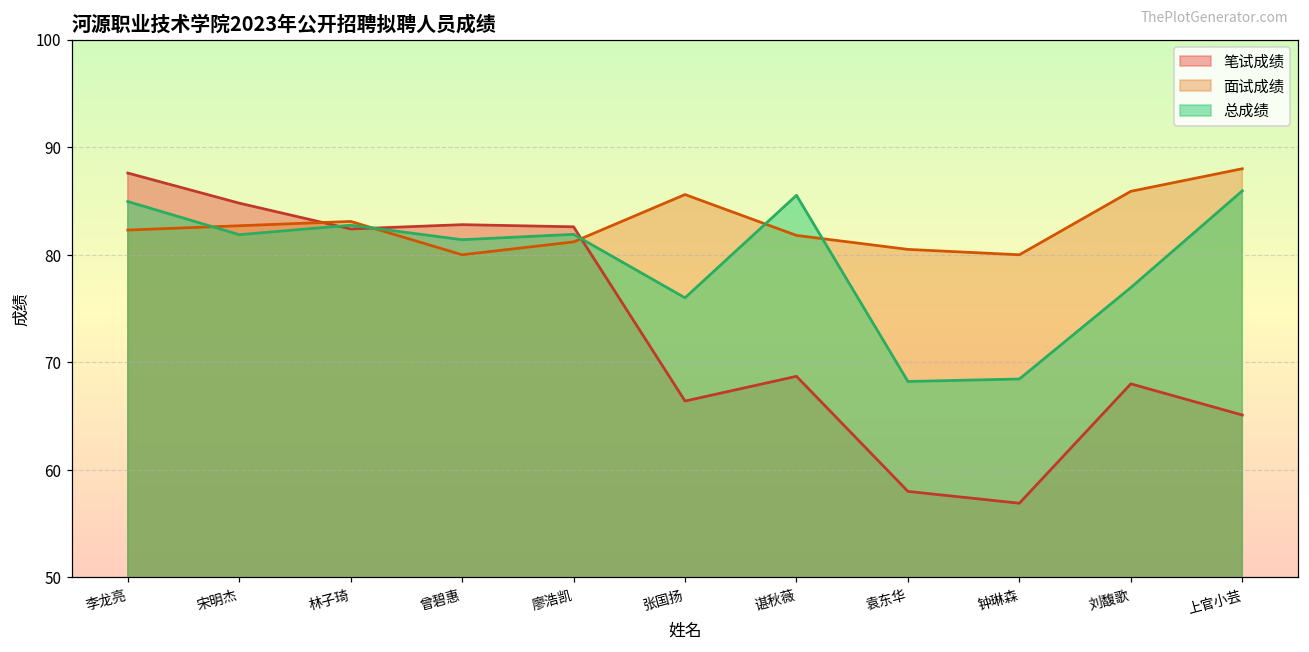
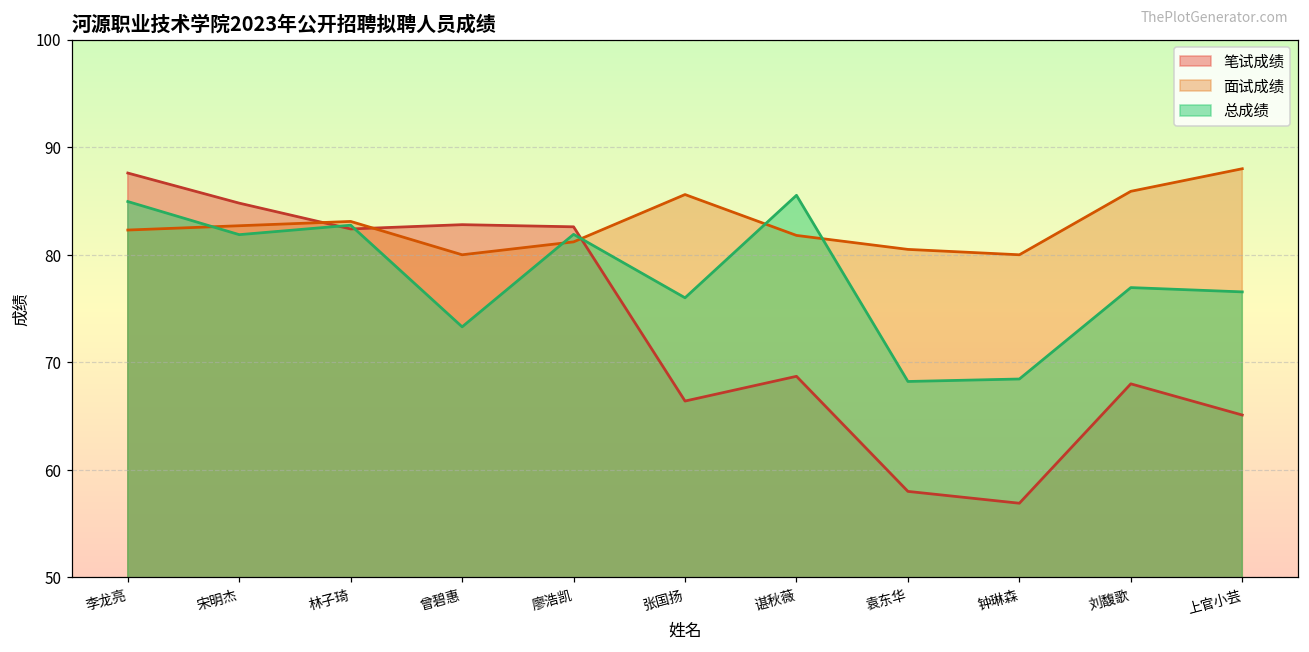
  {
    "总成绩": {
      "李龙亮": 85,
      "宋明杰": 82,
      "林子琦": 83,
-     "曾碧惠": 81,
+     "曾碧惠": 73,
      "廖浩凯": 82,
      "张国扬": 76,
      "谌秋薇": 86,
      "袁东华": 68,
      "钟琳森": 68,
      "刘馥歌": 77,
-     "上官小芸": 86
+     "上官小芸": 77
    }
  }
